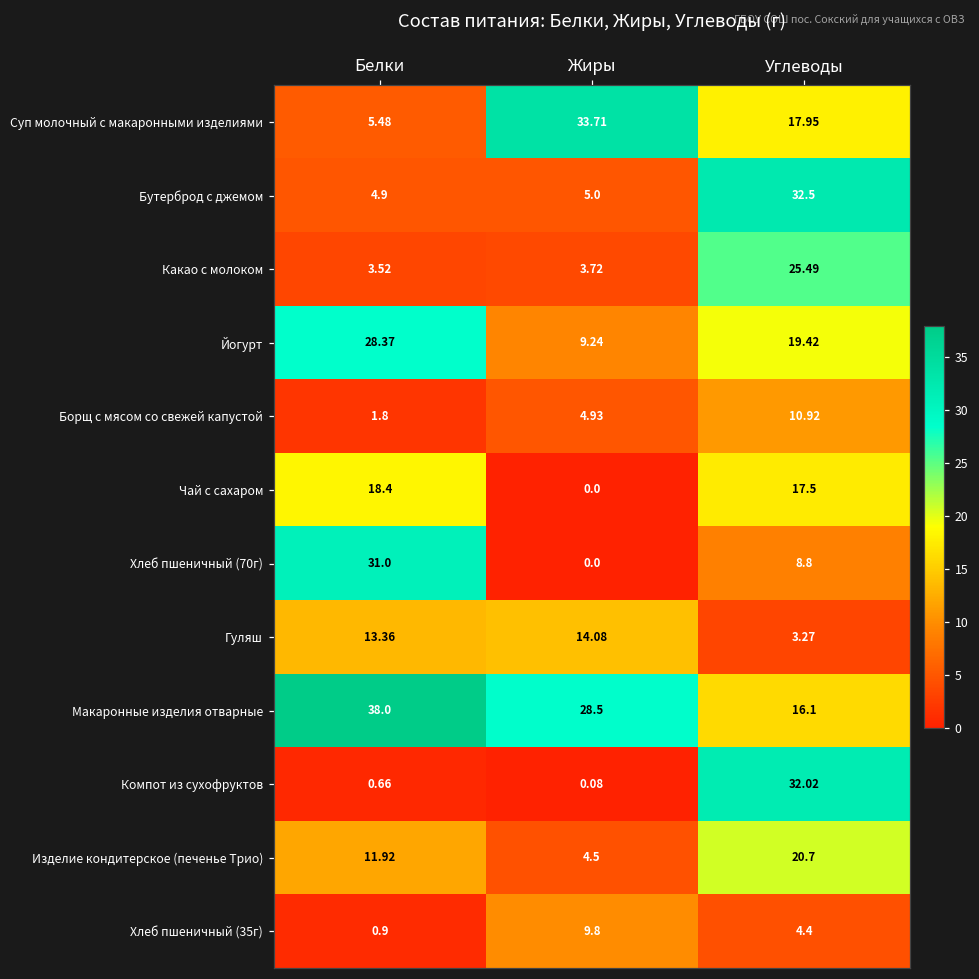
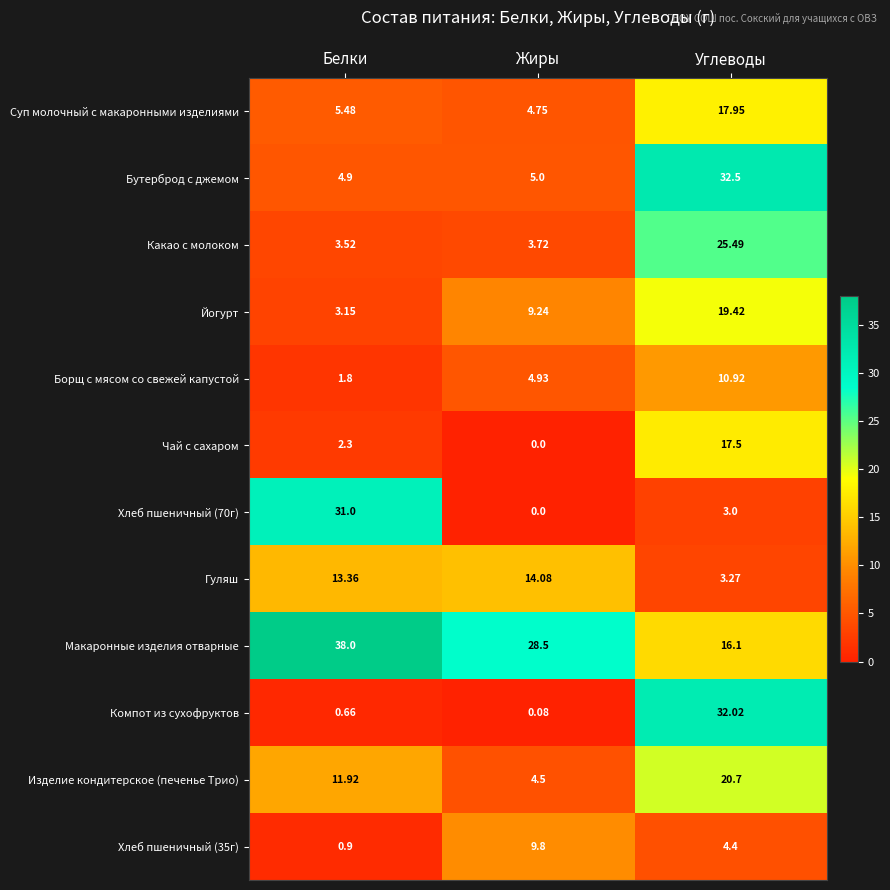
  {
    "Суп молочный с макаронными изделиями": {
      "Белки": 5.48,
-     "Жиры": 33.71,
+     "Жиры": 4.75,
      "Углеводы": 17.95
    },
    "Бутерброд с джемом": {
      "Белки": 4.9,
      "Жиры": 5.0,
      "Углеводы": 32.5
    },
    "Какао с молоком": {
      "Белки": 3.52,
      "Жиры": 3.72,
      "Углеводы": 25.49
    },
    "Йогурт": {
-     "Белки": 28.37,
+     "Белки": 3.15,
      "Жиры": 9.24,
      "Углеводы": 19.42
    },
    "Борщ с мясом со свежей капустой": {
      "Белки": 1.8,
      "Жиры": 4.93,
      "Углеводы": 10.92
    },
    "Чай с сахаром": {
-     "Белки": 18.4,
+     "Белки": 2.3,
      "Жиры": 0.0,
      "Углеводы": 17.5
    },
    "Хлеб пшеничный (70г)": {
      "Белки": 31.0,
      "Жиры": 0.0,
-     "Углеводы": 8.8
+     "Углеводы": 3.0
    },
    "Гуляш": {
      "Белки": 13.36,
      "Жиры": 14.08,
      "Углеводы": 3.27
    },
    "Макаронные изделия отварные": {
      "Белки": 38.0,
      "Жиры": 28.5,
      "Углеводы": 16.1
    },
    "Компот из сухофруктов": {
      "Белки": 0.66,
      "Жиры": 0.08,
      "Углеводы": 32.02
    },
    "Изделие кондитерское (печенье Трио)": {
      "Белки": 11.92,
      "Жиры": 4.5,
      "Углеводы": 20.7
    },
    "Хлеб пшеничный (35г)": {
      "Белки": 0.9,
      "Жиры": 9.8,
      "Углеводы": 4.4
    }
  }
